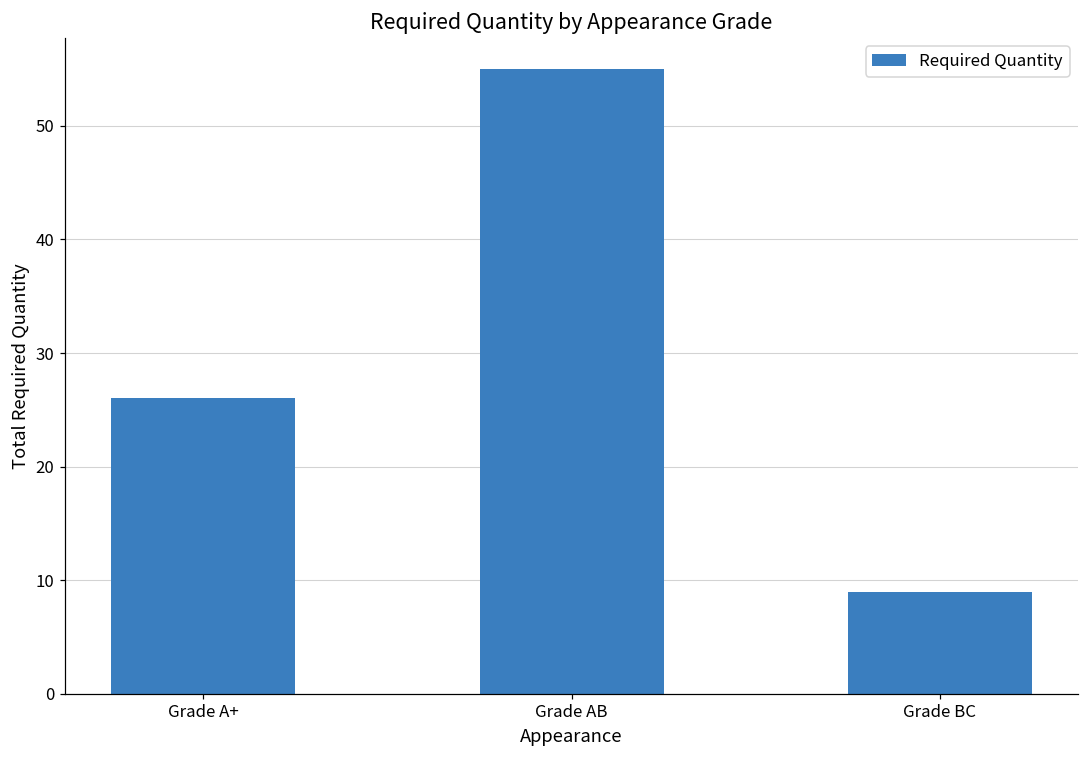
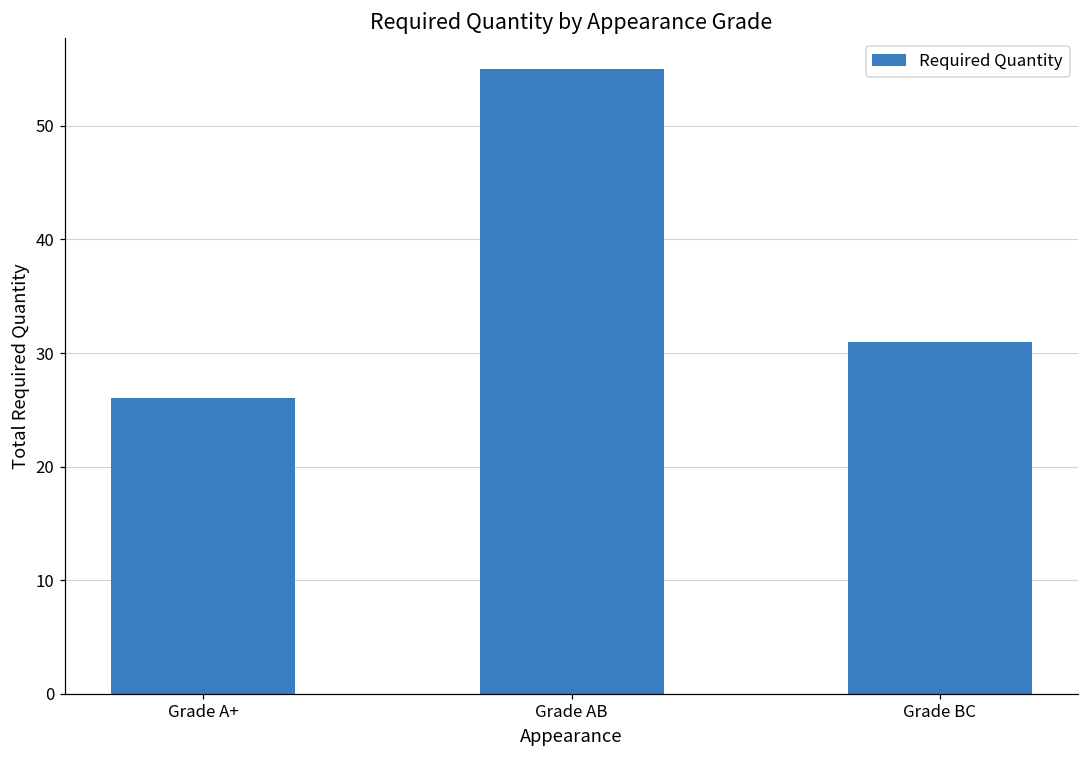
  {
    "Grade A+": 26,
    "Grade AB": 55,
-   "Grade BC": 9
+   "Grade BC": 31
  }
